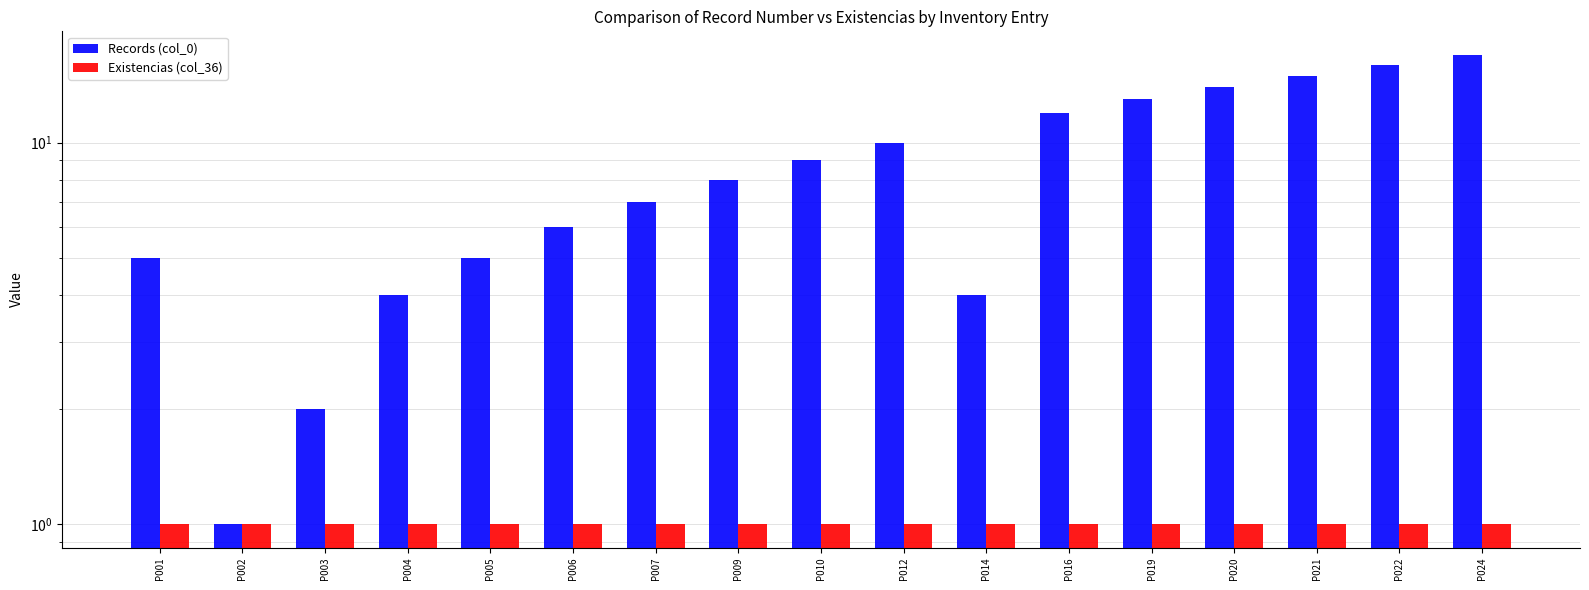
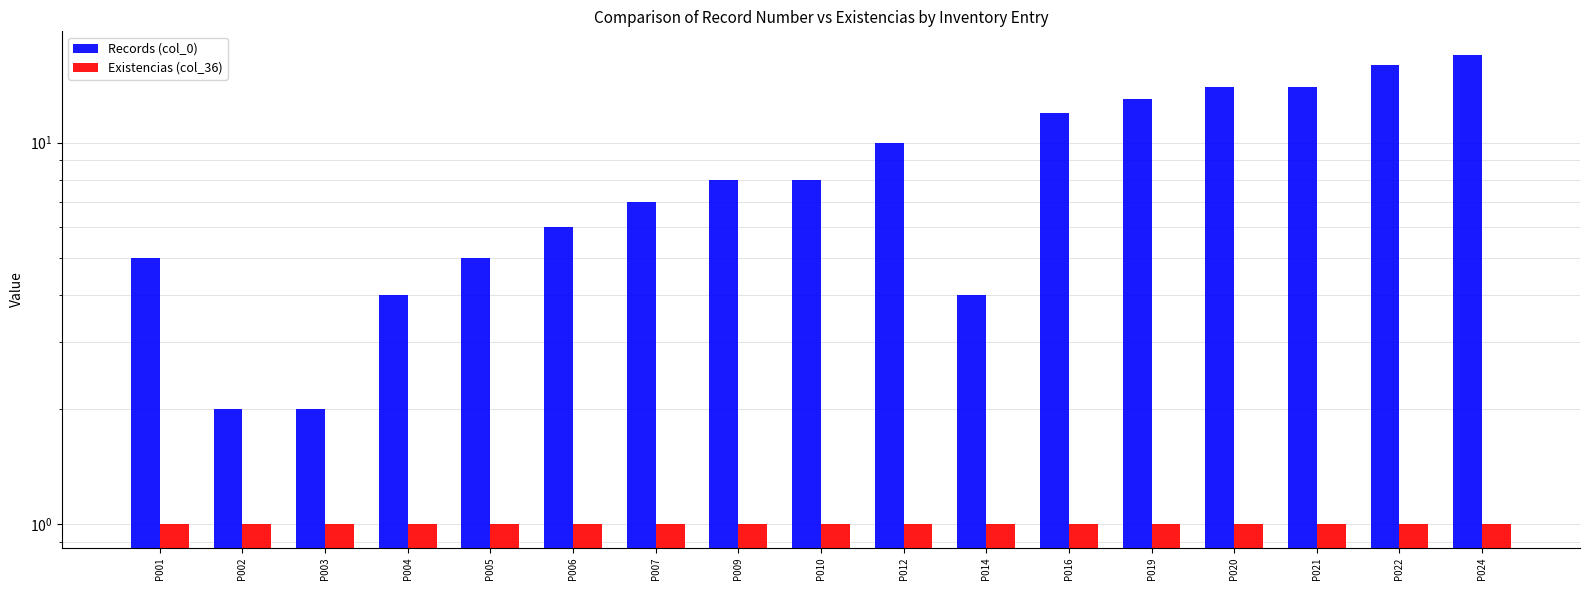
  {
    "Records (col_0)": {
      "P001": 5,
-     "P002": 1,
+     "P002": 2,
      "P003": 2,
      "P004": 4,
      "P005": 5,
      "P006": 6,
      "P007": 7,
      "P009": 8,
-     "P010": 9,
+     "P010": 8,
      "P012": 10,
      "P014": 4,
      "P016": 12,
      "P019": 13,
      "P020": 14,
-     "P021": 15,
+     "P021": 14,
      "P022": 16,
      "P024": 17
    },
    "Existencias (col_36)": {
      "P001": 1,
      "P002": 1,
      "P003": 1,
      "P004": 1,
      "P005": 1,
      "P006": 1,
      "P007": 1,
      "P009": 1,
      "P010": 1,
      "P012": 1,
      "P014": 1,
      "P016": 1,
      "P019": 1,
      "P020": 1,
      "P021": 1,
      "P022": 1,
      "P024": 1
    }
  }
